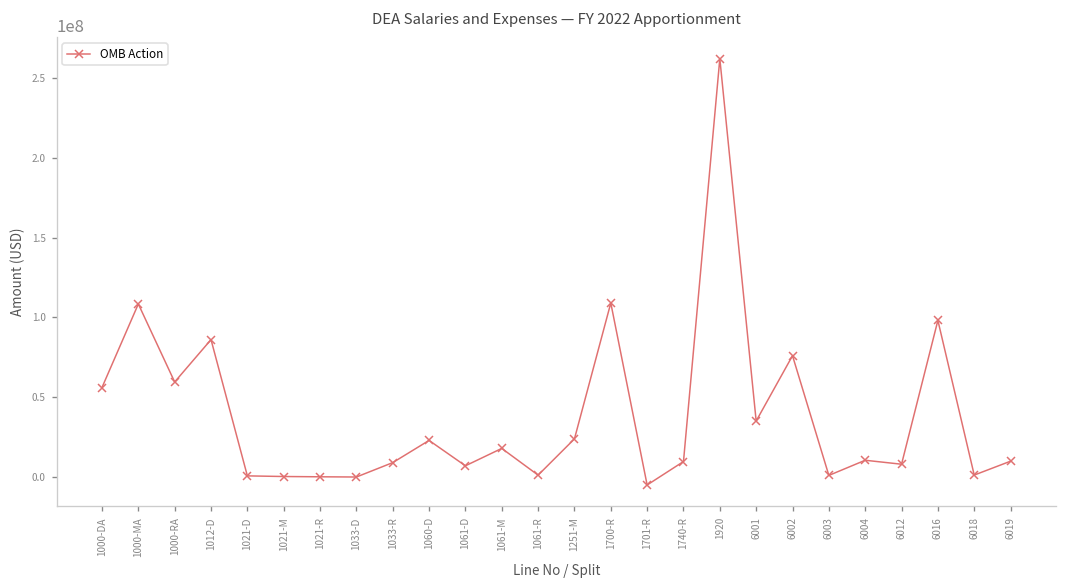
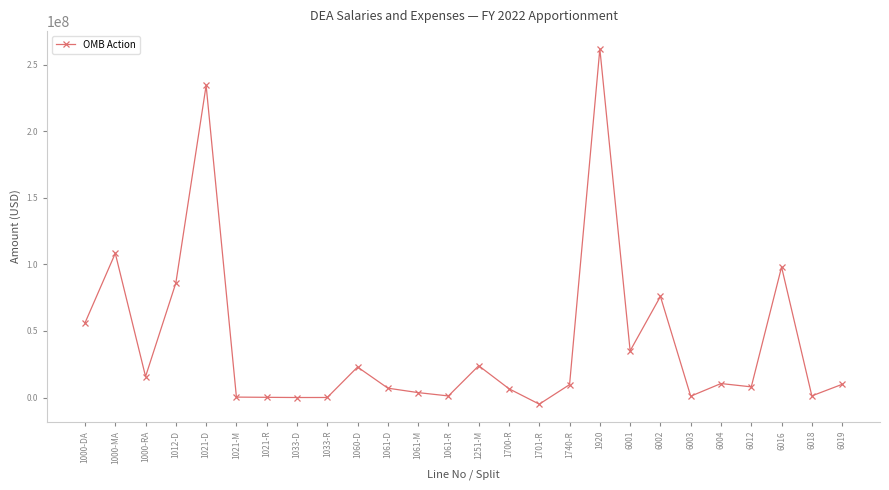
  {
    "1000-DA": 56000000,
    "1000-MA": 108000000,
-   "1000-RA": 60000000,
+   "1000-RA": 16000000,
    "1012-D": 86000000,
-   "1021-D": 1000000,
+   "1021-D": 235000000,
    "1021-M": 0,
    "1021-R": 0,
    "1033-D": 0,
-   "1033-R": 9000000,
+   "1033-R": 0,
    "1060-D": 23000000,
    "1061-D": 7000000,
-   "1061-M": 18000000,
+   "1061-M": 4000000,
    "1061-R": 1000000,
    "1251-M": 24000000,
-   "1700-R": 109000000,
+   "1700-R": 7000000,
    "1701-R": -5000000,
    "1740-R": 10000000,
    "1920": 262000000,
    "6001": 35000000,
    "6002": 76000000,
    "6003": 1000000,
    "6004": 11000000,
    "6012": 8000000,
    "6016": 98000000,
    "6018": 1000000,
    "6019": 10000000
  }
